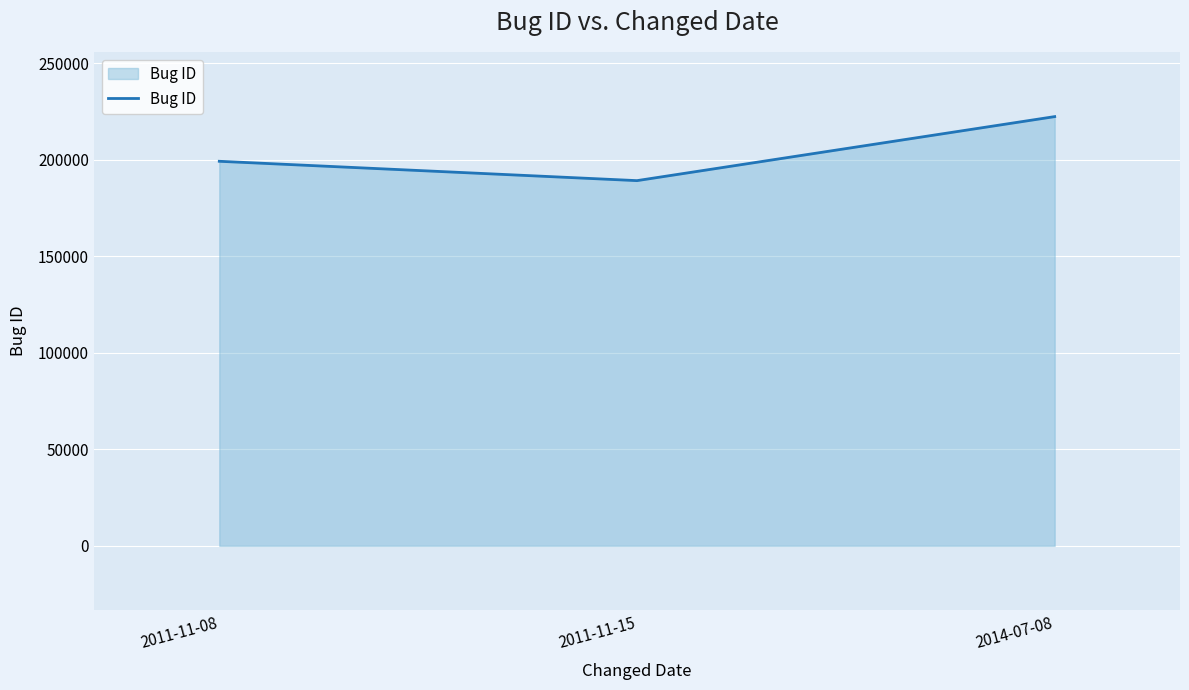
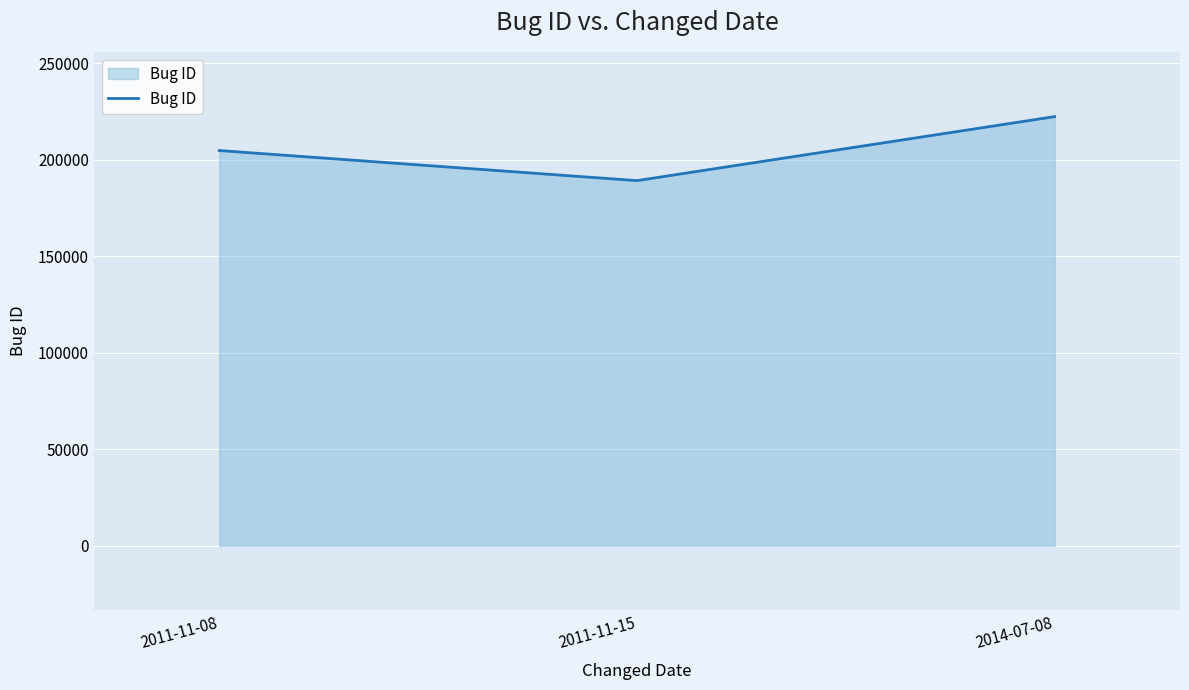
  {
-   "2011-11-08": 199000,
+   "2011-11-08": 205000,
    "2011-11-15": 189000,
    "2014-07-08": 222000
  }
